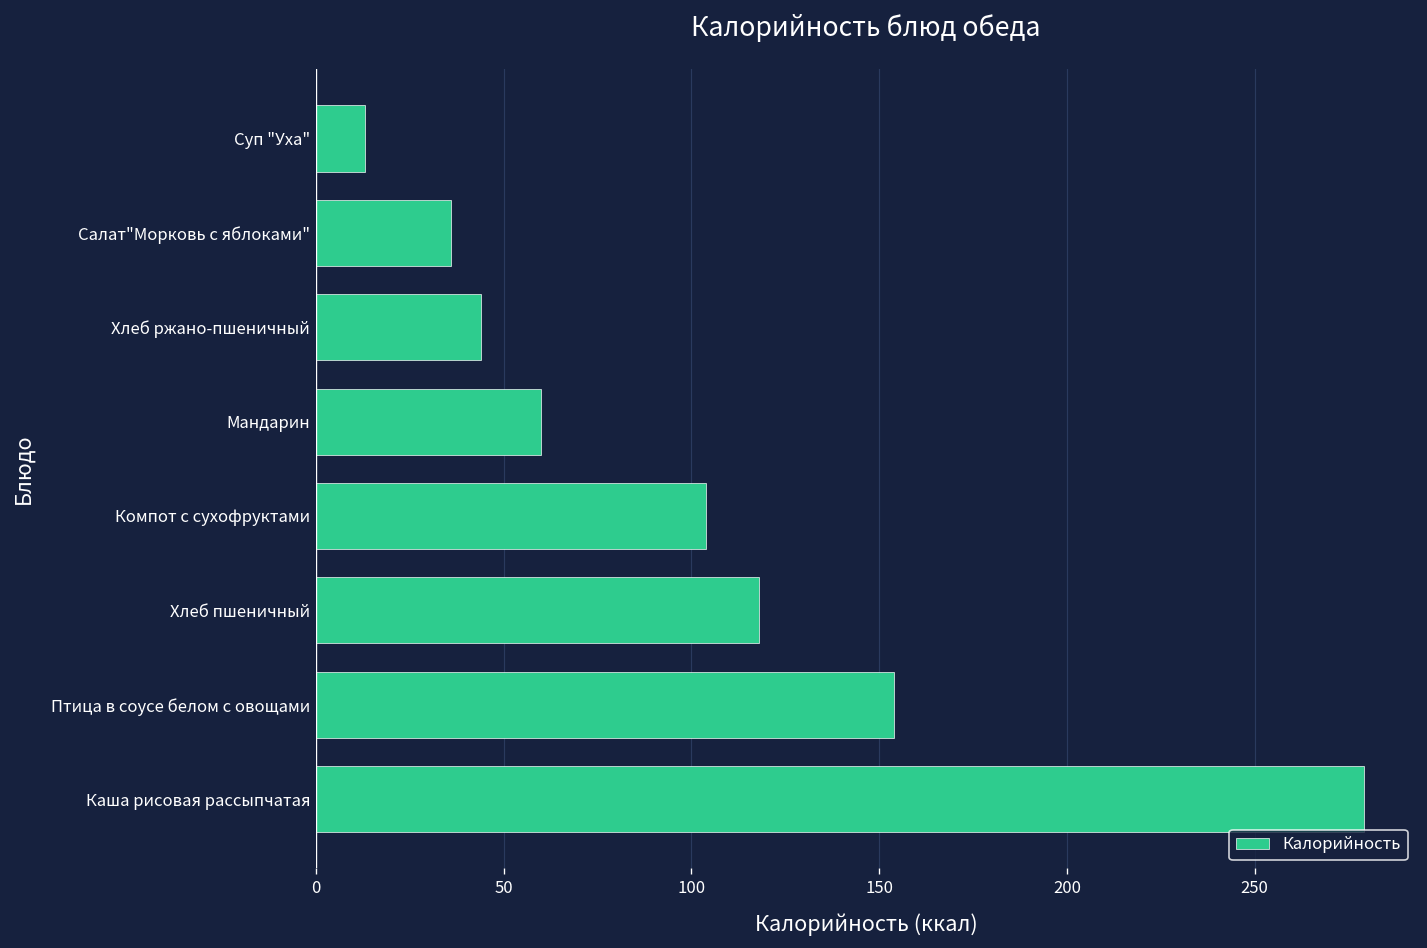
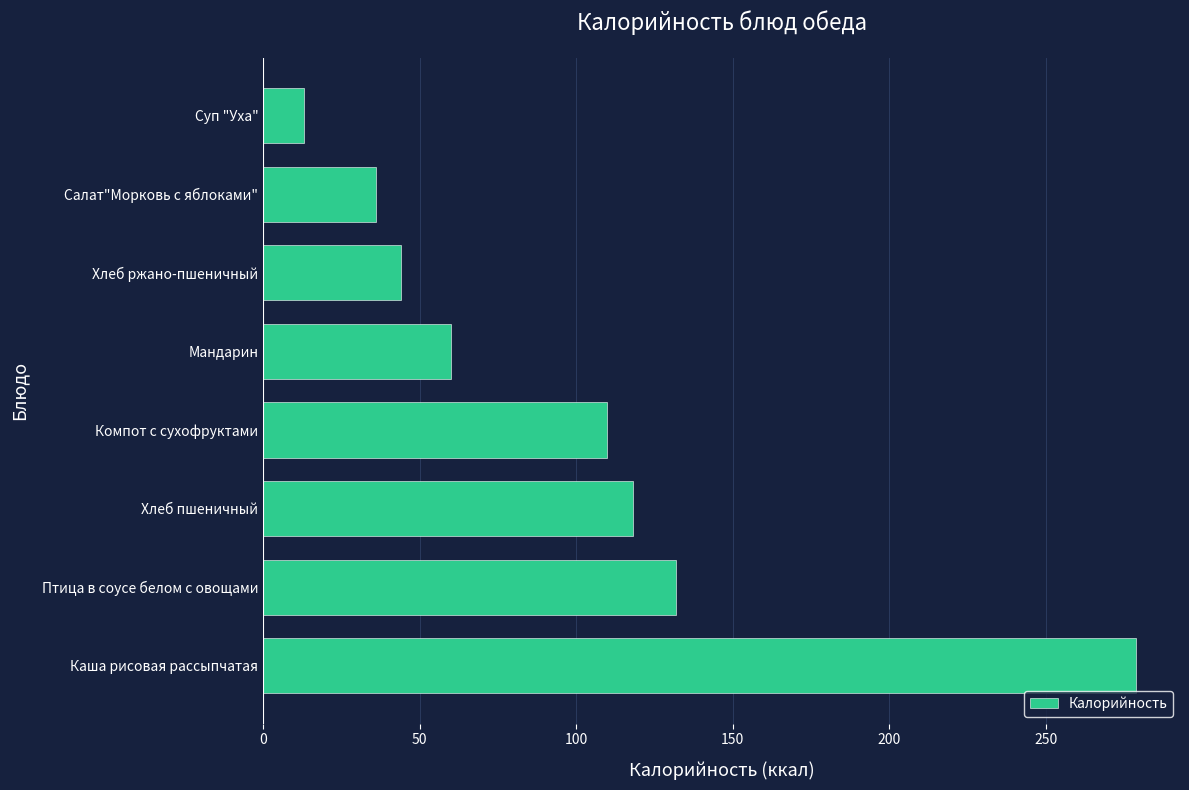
  {
    "Суп \"Уха\"": 13,
    "Салат\"Морковь с яблоками\"": 36,
    "Хлеб ржано-пшеничный": 44,
    "Мандарин": 60,
-   "Компот с сухофруктами": 104,
+   "Компот с сухофруктами": 110,
    "Хлеб пшеничный": 118,
-   "Птица в соусе белом с овощами": 154,
+   "Птица в соусе белом с овощами": 132,
    "Каша рисовая рассыпчатая": 279
  }
